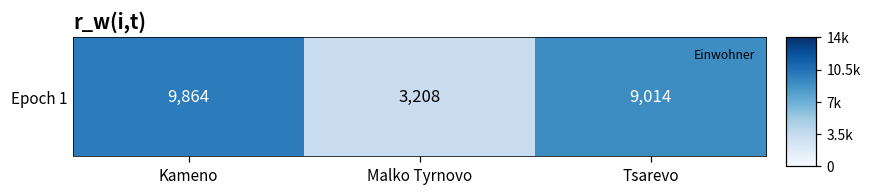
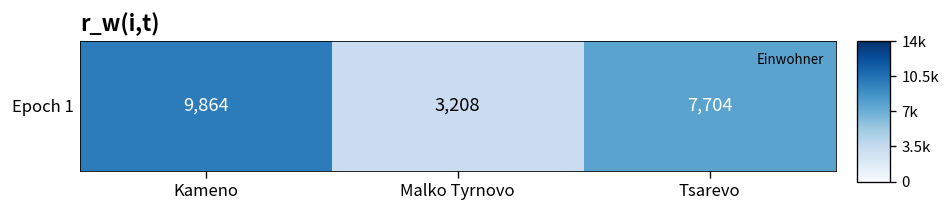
  {
    "Epoch 1": {
      "Kameno": "9,864",
      "Malko Tyrnovo": "3,208",
-     "Tsarevo": "9,014"
+     "Tsarevo": "7,704"
    }
  }
